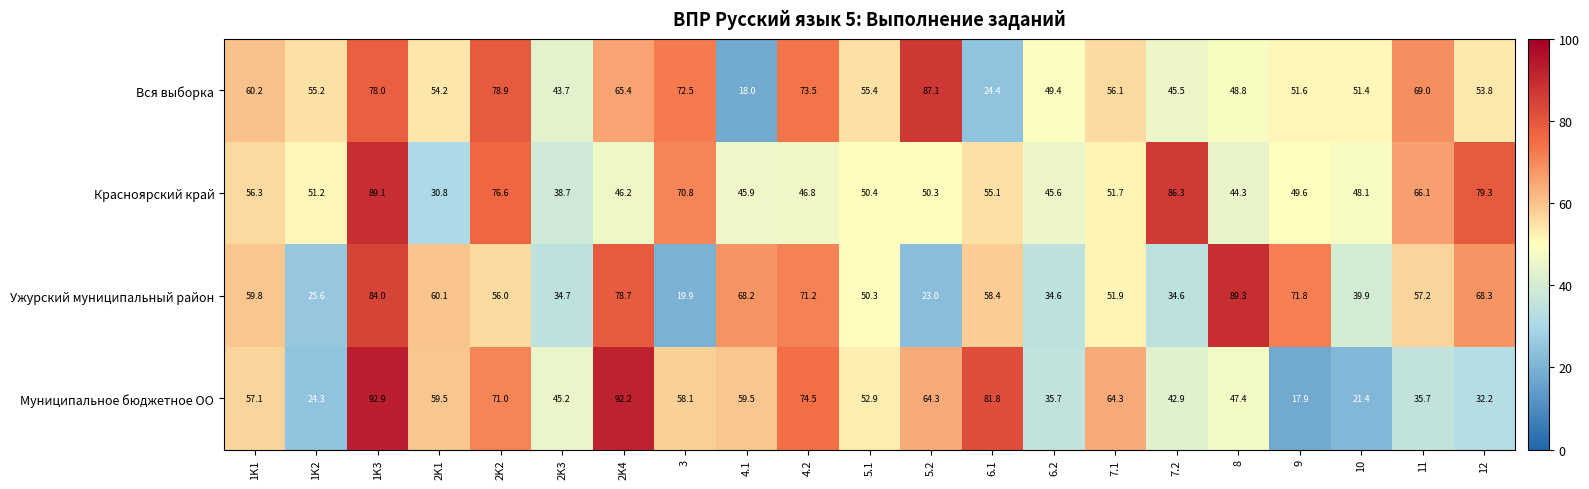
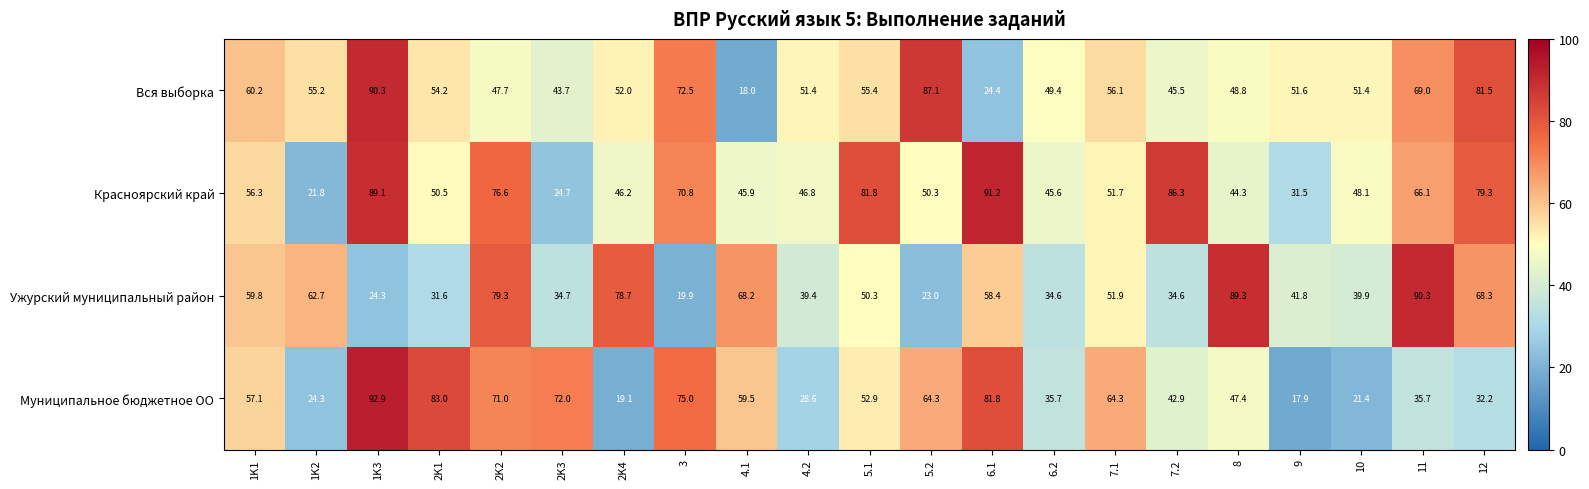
  {
    "Вся выборка": {
      "1K1": 60.2,
      "1K2": 55.2,
-     "1K3": 78.0,
+     "1K3": 90.3,
      "2K1": 54.2,
-     "2K2": 78.9,
+     "2K2": 47.7,
      "2K3": 43.7,
-     "2K4": 65.4,
+     "2K4": 52.0,
      "3": 72.5,
      "4.1": 18.0,
-     "4.2": 73.5,
+     "4.2": 51.4,
      "5.1": 55.4,
      "5.2": 87.1,
      "6.1": 24.4,
      "6.2": 49.4,
      "7.1": 56.1,
      "7.2": 45.5,
      "8": 48.8,
      "9": 51.6,
      "10": 51.4,
      "11": 69.0,
-     "12": 53.8
+     "12": 81.5
    },
    "Красноярский край": {
      "1K1": 56.3,
-     "1K2": 51.2,
+     "1K2": 21.8,
      "1K3": 89.1,
-     "2K1": 30.8,
+     "2K1": 50.5,
      "2K2": 76.6,
-     "2K3": 38.7,
+     "2K3": 24.7,
      "2K4": 46.2,
      "3": 70.8,
      "4.1": 45.9,
      "4.2": 46.8,
-     "5.1": 50.4,
+     "5.1": 81.8,
      "5.2": 50.3,
-     "6.1": 55.1,
+     "6.1": 91.2,
      "6.2": 45.6,
      "7.1": 51.7,
      "7.2": 86.3,
      "8": 44.3,
-     "9": 49.6,
+     "9": 31.5,
      "10": 48.1,
      "11": 66.1,
      "12": 79.3
    },
    "Ужурский муниципальный район": {
      "1K1": 59.8,
-     "1K2": 25.6,
-     "1K3": 84.0,
-     "2K1": 60.1,
-     "2K2": 56.0,
+     "1K2": 62.7,
+     "1K3": 24.3,
+     "2K1": 31.6,
+     "2K2": 79.3,
      "2K3": 34.7,
      "2K4": 78.7,
      "3": 19.9,
      "4.1": 68.2,
-     "4.2": 71.2,
+     "4.2": 39.4,
      "5.1": 50.3,
      "5.2": 23.0,
      "6.1": 58.4,
      "6.2": 34.6,
      "7.1": 51.9,
      "7.2": 34.6,
      "8": 89.3,
-     "9": 71.8,
+     "9": 41.8,
      "10": 39.9,
-     "11": 57.2,
+     "11": 90.3,
      "12": 68.3
    },
    "Муниципальное бюджетное ОО": {
      "1K1": 57.1,
      "1K2": 24.3,
      "1K3": 92.9,
-     "2K1": 59.5,
+     "2K1": 83.0,
      "2K2": 71.0,
-     "2K3": 45.2,
-     "2K4": 92.2,
-     "3": 58.1,
+     "2K3": 72.0,
+     "2K4": 19.1,
+     "3": 75.0,
      "4.1": 59.5,
-     "4.2": 74.5,
+     "4.2": 28.6,
      "5.1": 52.9,
      "5.2": 64.3,
      "6.1": 81.8,
      "6.2": 35.7,
      "7.1": 64.3,
      "7.2": 42.9,
      "8": 47.4,
      "9": 17.9,
      "10": 21.4,
      "11": 35.7,
      "12": 32.2
    }
  }
